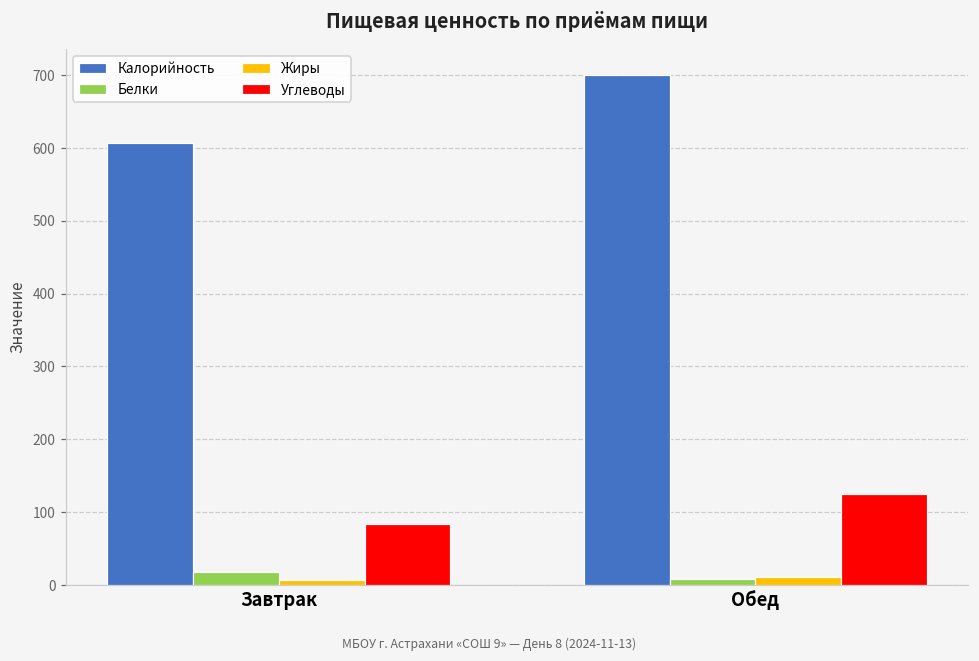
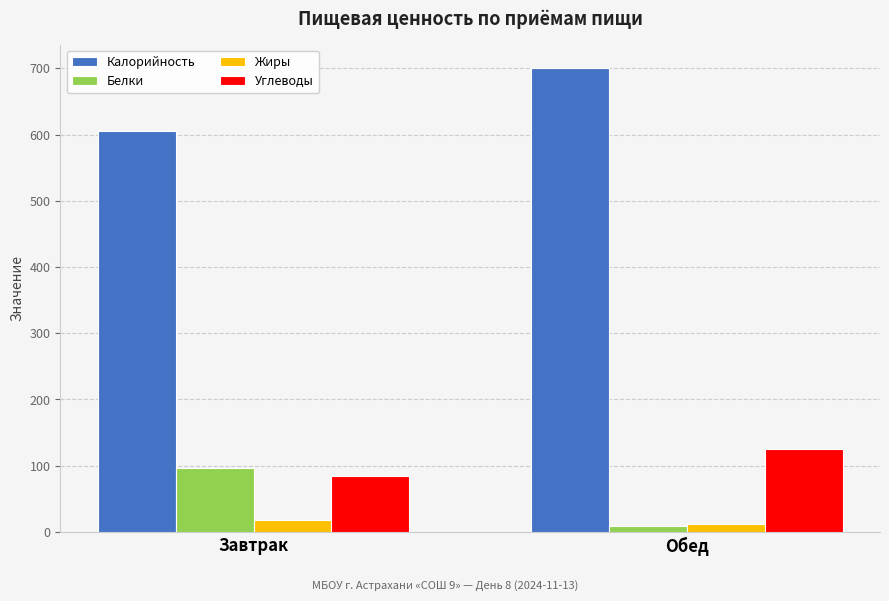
  {
    "Калорийность": {
      "Завтрак": 610,
      "Обед": 700
    },
    "Белки": {
-     "Завтрак": 20,
+     "Завтрак": 100,
      "Обед": 10
    },
    "Жиры": {
-     "Завтрак": 10,
+     "Завтрак": 20,
      "Обед": 10
    },
    "Углеводы": {
      "Завтрак": 80,
      "Обед": 120
    }
  }
